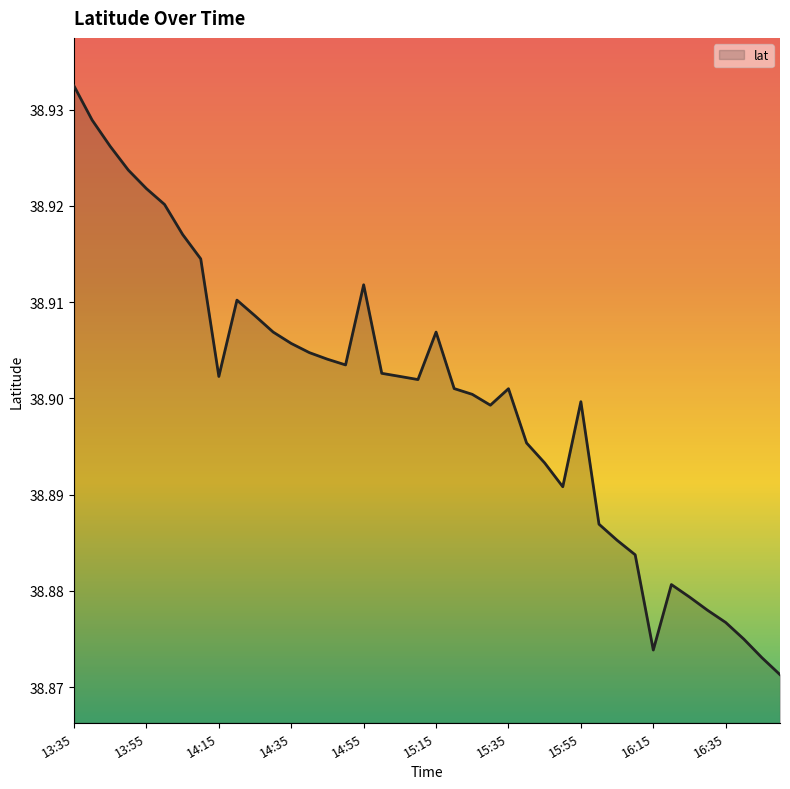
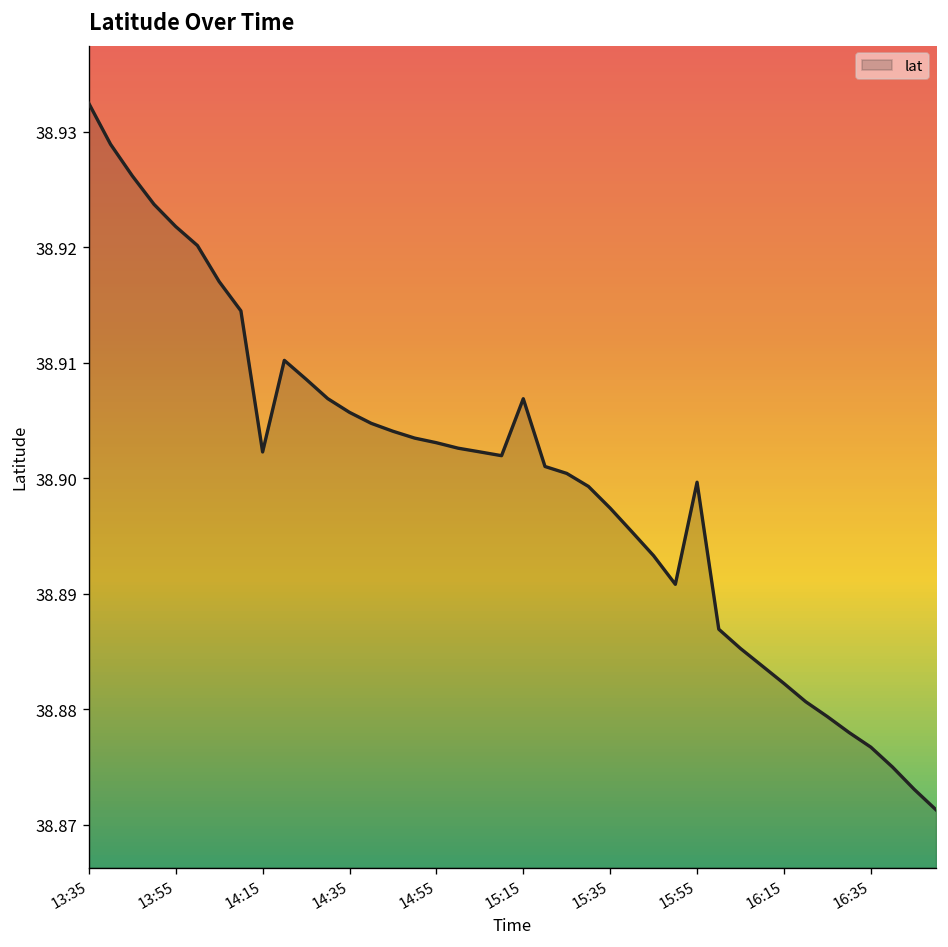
  {
    "13:35": 38.932,
    "13:55": 38.922,
    "14:15": 38.902,
    "14:35": 38.906,
-   "14:55": 38.912,
+   "14:55": 38.903,
    "15:15": 38.907,
-   "15:35": 38.901,
+   "15:35": 38.897,
    "15:55": 38.900,
-   "16:15": 38.874,
+   "16:15": 38.882,
    "16:35": 38.877
  }
